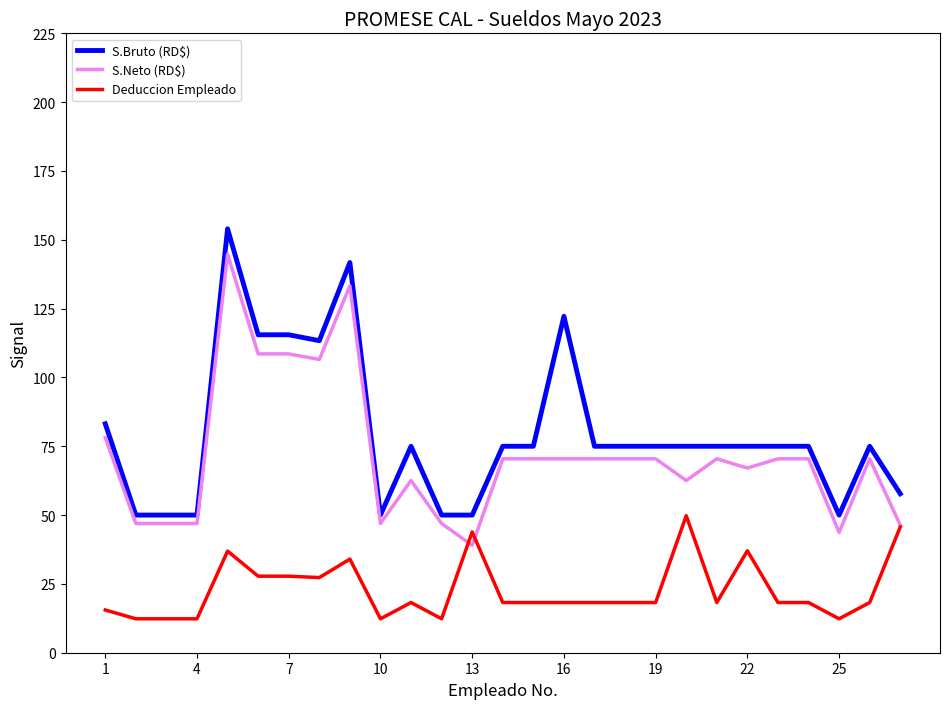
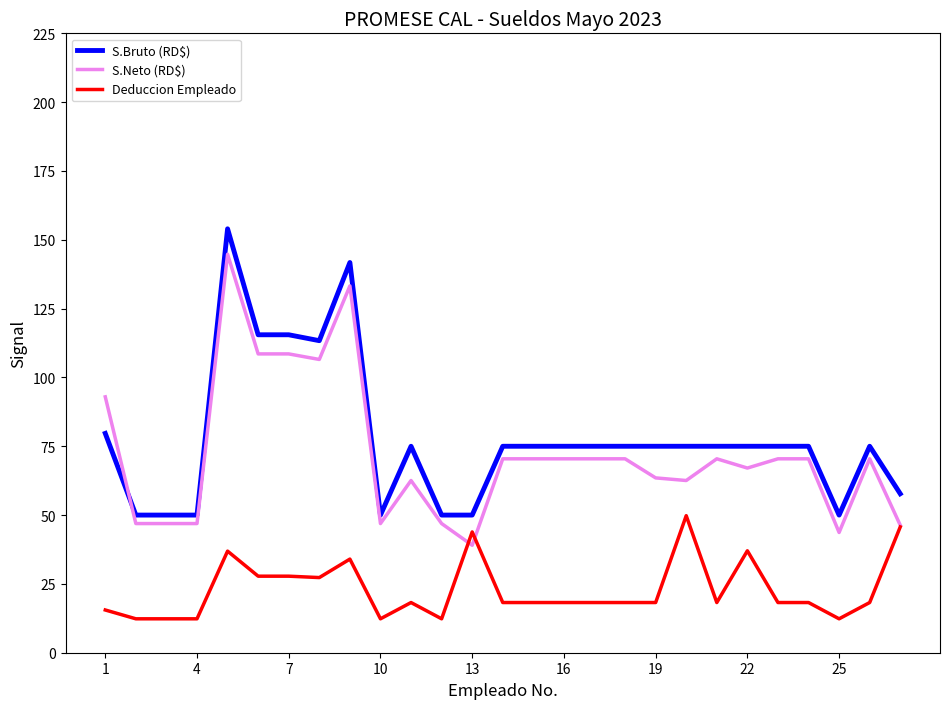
  {
    "S.Bruto (RD$)": {
-     "1": 83,
+     "1": 80,
      "4": 50,
      "7": 116,
      "10": 50,
      "13": 50,
-     "16": 122,
+     "16": 75,
      "19": 75,
      "22": 75,
      "25": 50
    },
    "S.Neto (RD$)": {
-     "1": 78,
+     "1": 93,
      "4": 47,
      "7": 109,
      "10": 47,
      "13": 39,
      "16": 70,
-     "19": 70,
+     "19": 64,
      "22": 67,
      "25": 44
    },
    "Deduccion Empleado": {
      "1": 16,
      "4": 12,
      "7": 28,
      "10": 12,
      "13": 44,
      "16": 18,
      "19": 18,
      "22": 37,
      "25": 12
    }
  }
